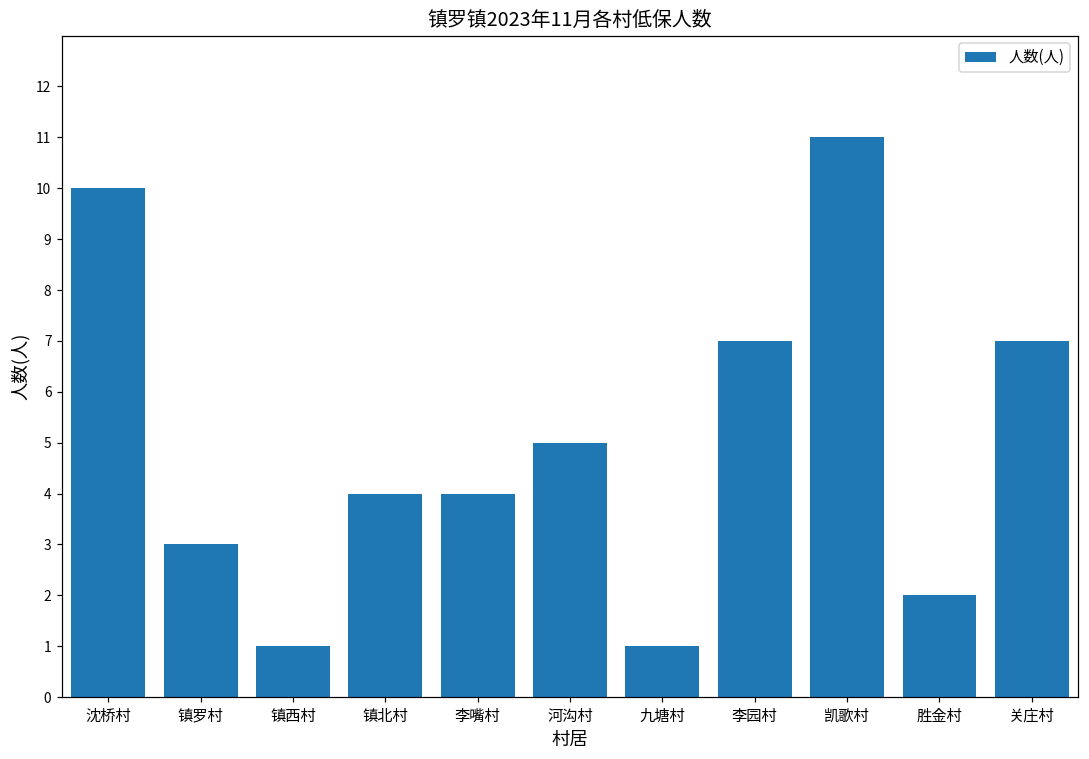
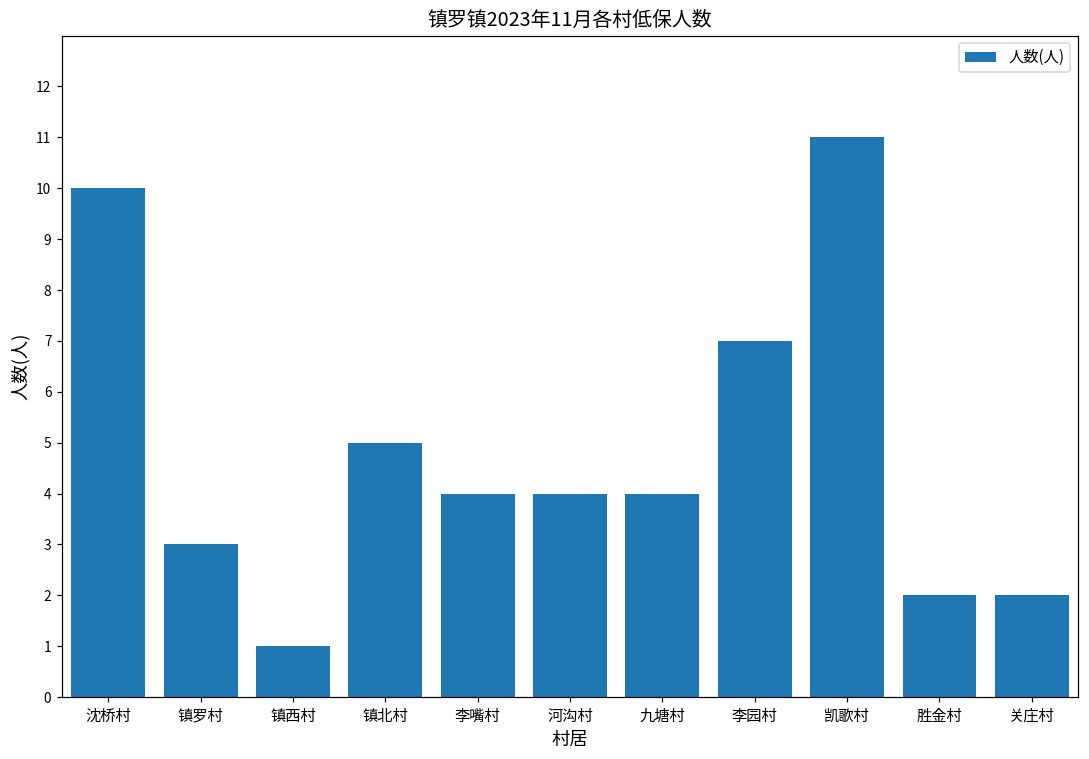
  {
    "沈桥村": 10,
    "镇罗村": 3,
    "镇西村": 1,
-   "镇北村": 4,
+   "镇北村": 5,
    "李嘴村": 4,
-   "河沟村": 5,
-   "九塘村": 1,
+   "河沟村": 4,
+   "九塘村": 4,
    "李园村": 7,
    "凯歌村": 11,
    "胜金村": 2,
-   "关庄村": 7
+   "关庄村": 2
  }
